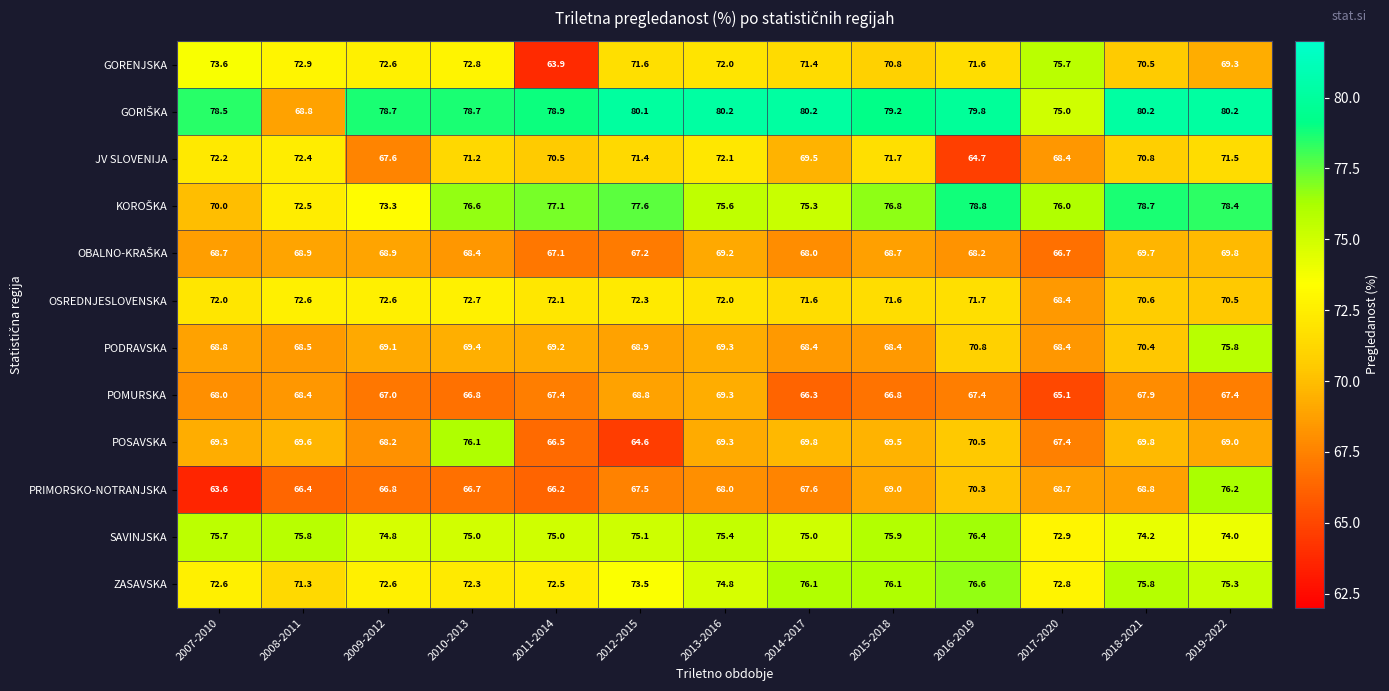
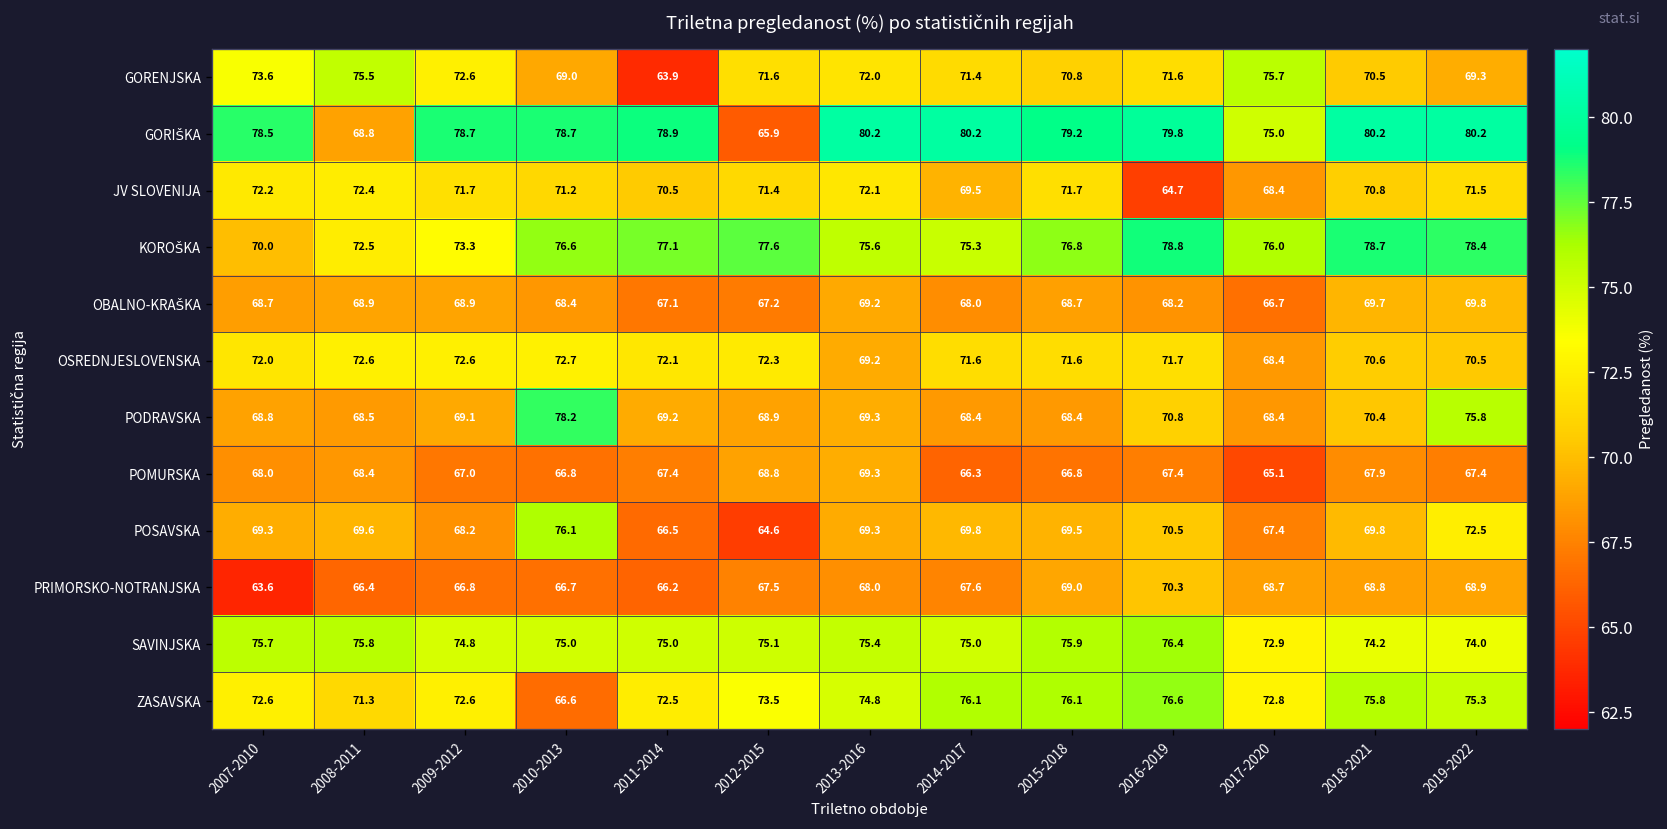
  {
    "GORENJSKA": {
      "2007-2010": 73.6,
-     "2008-2011": 72.9,
+     "2008-2011": 75.5,
      "2009-2012": 72.6,
-     "2010-2013": 72.8,
+     "2010-2013": 69.0,
      "2011-2014": 63.9,
      "2012-2015": 71.6,
      "2013-2016": 72.0,
      "2014-2017": 71.4,
      "2015-2018": 70.8,
      "2016-2019": 71.6,
      "2017-2020": 75.7,
      "2018-2021": 70.5,
      "2019-2022": 69.3
    },
    "GORIŠKA": {
      "2007-2010": 78.5,
      "2008-2011": 68.8,
      "2009-2012": 78.7,
      "2010-2013": 78.7,
      "2011-2014": 78.9,
-     "2012-2015": 80.1,
+     "2012-2015": 65.9,
      "2013-2016": 80.2,
      "2014-2017": 80.2,
      "2015-2018": 79.2,
      "2016-2019": 79.8,
      "2017-2020": 75.0,
      "2018-2021": 80.2,
      "2019-2022": 80.2
    },
    "JV SLOVENIJA": {
      "2007-2010": 72.2,
      "2008-2011": 72.4,
-     "2009-2012": 67.6,
+     "2009-2012": 71.7,
      "2010-2013": 71.2,
      "2011-2014": 70.5,
      "2012-2015": 71.4,
      "2013-2016": 72.1,
      "2014-2017": 69.5,
      "2015-2018": 71.7,
      "2016-2019": 64.7,
      "2017-2020": 68.4,
      "2018-2021": 70.8,
      "2019-2022": 71.5
    },
    "KOROŠKA": {
      "2007-2010": 70.0,
      "2008-2011": 72.5,
      "2009-2012": 73.3,
      "2010-2013": 76.6,
      "2011-2014": 77.1,
      "2012-2015": 77.6,
      "2013-2016": 75.6,
      "2014-2017": 75.3,
      "2015-2018": 76.8,
      "2016-2019": 78.8,
      "2017-2020": 76.0,
      "2018-2021": 78.7,
      "2019-2022": 78.4
    },
    "OBALNO-KRAŠKA": {
      "2007-2010": 68.7,
      "2008-2011": 68.9,
      "2009-2012": 68.9,
      "2010-2013": 68.4,
      "2011-2014": 67.1,
      "2012-2015": 67.2,
      "2013-2016": 69.2,
      "2014-2017": 68.0,
      "2015-2018": 68.7,
      "2016-2019": 68.2,
      "2017-2020": 66.7,
      "2018-2021": 69.7,
      "2019-2022": 69.8
    },
    "OSREDNJESLOVENSKA": {
      "2007-2010": 72.0,
      "2008-2011": 72.6,
      "2009-2012": 72.6,
      "2010-2013": 72.7,
      "2011-2014": 72.1,
      "2012-2015": 72.3,
-     "2013-2016": 72.0,
+     "2013-2016": 69.2,
      "2014-2017": 71.6,
      "2015-2018": 71.6,
      "2016-2019": 71.7,
      "2017-2020": 68.4,
      "2018-2021": 70.6,
      "2019-2022": 70.5
    },
    "PODRAVSKA": {
      "2007-2010": 68.8,
      "2008-2011": 68.5,
      "2009-2012": 69.1,
-     "2010-2013": 69.4,
+     "2010-2013": 78.2,
      "2011-2014": 69.2,
      "2012-2015": 68.9,
      "2013-2016": 69.3,
      "2014-2017": 68.4,
      "2015-2018": 68.4,
      "2016-2019": 70.8,
      "2017-2020": 68.4,
      "2018-2021": 70.4,
      "2019-2022": 75.8
    },
    "POMURSKA": {
      "2007-2010": 68.0,
      "2008-2011": 68.4,
      "2009-2012": 67.0,
      "2010-2013": 66.8,
      "2011-2014": 67.4,
      "2012-2015": 68.8,
      "2013-2016": 69.3,
      "2014-2017": 66.3,
      "2015-2018": 66.8,
      "2016-2019": 67.4,
      "2017-2020": 65.1,
      "2018-2021": 67.9,
      "2019-2022": 67.4
    },
    "POSAVSKA": {
      "2007-2010": 69.3,
      "2008-2011": 69.6,
      "2009-2012": 68.2,
      "2010-2013": 76.1,
      "2011-2014": 66.5,
      "2012-2015": 64.6,
      "2013-2016": 69.3,
      "2014-2017": 69.8,
      "2015-2018": 69.5,
      "2016-2019": 70.5,
      "2017-2020": 67.4,
      "2018-2021": 69.8,
-     "2019-2022": 69.0
+     "2019-2022": 72.5
    },
    "PRIMORSKO-NOTRANJSKA": {
      "2007-2010": 63.6,
      "2008-2011": 66.4,
      "2009-2012": 66.8,
      "2010-2013": 66.7,
      "2011-2014": 66.2,
      "2012-2015": 67.5,
      "2013-2016": 68.0,
      "2014-2017": 67.6,
      "2015-2018": 69.0,
      "2016-2019": 70.3,
      "2017-2020": 68.7,
      "2018-2021": 68.8,
-     "2019-2022": 76.2
+     "2019-2022": 68.9
    },
    "SAVINJSKA": {
      "2007-2010": 75.7,
      "2008-2011": 75.8,
      "2009-2012": 74.8,
      "2010-2013": 75.0,
      "2011-2014": 75.0,
      "2012-2015": 75.1,
      "2013-2016": 75.4,
      "2014-2017": 75.0,
      "2015-2018": 75.9,
      "2016-2019": 76.4,
      "2017-2020": 72.9,
      "2018-2021": 74.2,
      "2019-2022": 74.0
    },
    "ZASAVSKA": {
      "2007-2010": 72.6,
      "2008-2011": 71.3,
      "2009-2012": 72.6,
-     "2010-2013": 72.3,
+     "2010-2013": 66.6,
      "2011-2014": 72.5,
      "2012-2015": 73.5,
      "2013-2016": 74.8,
      "2014-2017": 76.1,
      "2015-2018": 76.1,
      "2016-2019": 76.6,
      "2017-2020": 72.8,
      "2018-2021": 75.8,
      "2019-2022": 75.3
    }
  }
